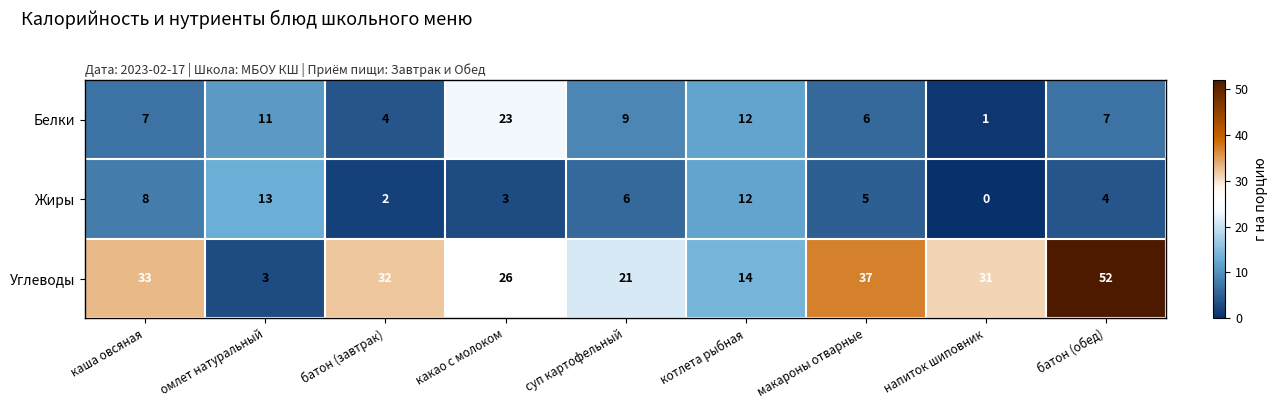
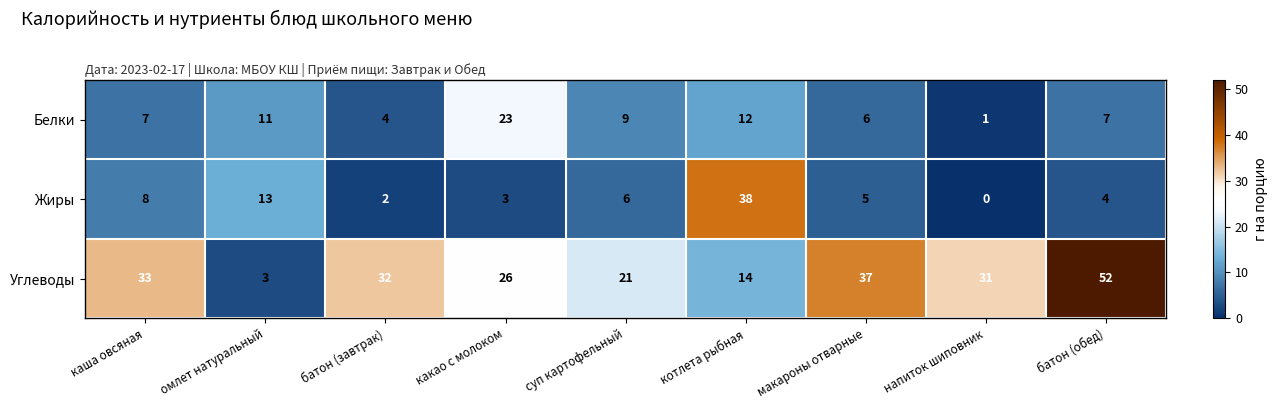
  {
    "Белки": {
      "каша овсяная": 7,
      "омлет натуральный": 11,
      "батон (завтрак)": 4,
      "какао с молоком": 23,
      "суп картофельный": 9,
      "котлета рыбная": 12,
      "макароны отварные": 6,
      "напиток шиповник": 1,
      "батон (обед)": 7
    },
    "Жиры": {
      "каша овсяная": 8,
      "омлет натуральный": 13,
      "батон (завтрак)": 2,
      "какао с молоком": 3,
      "суп картофельный": 6,
-     "котлета рыбная": 12,
+     "котлета рыбная": 38,
      "макароны отварные": 5,
      "напиток шиповник": 0,
      "батон (обед)": 4
    },
    "Углеводы": {
      "каша овсяная": 33,
      "омлет натуральный": 3,
      "батон (завтрак)": 32,
      "какао с молоком": 26,
      "суп картофельный": 21,
      "котлета рыбная": 14,
      "макароны отварные": 37,
      "напиток шиповник": 31,
      "батон (обед)": 52
    }
  }
